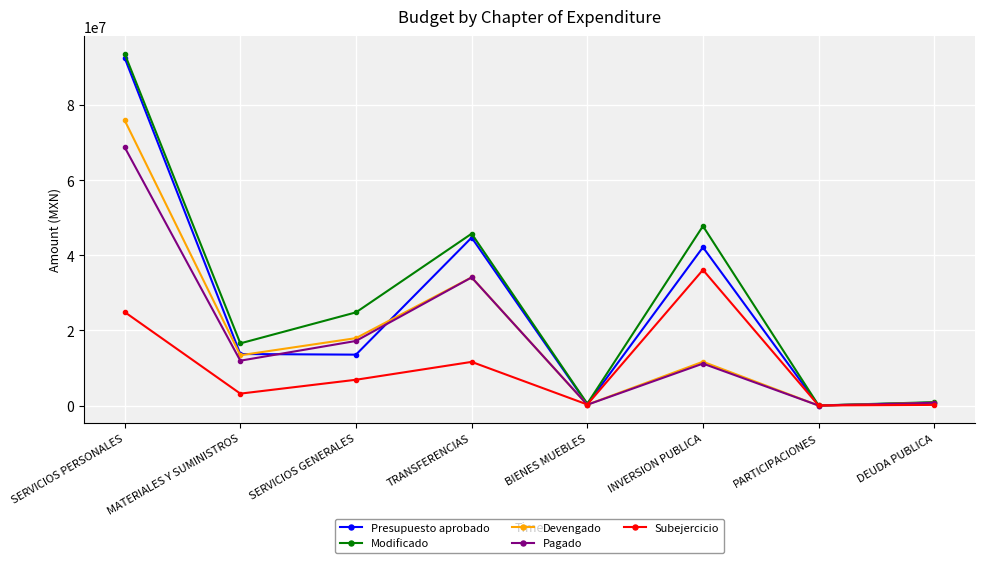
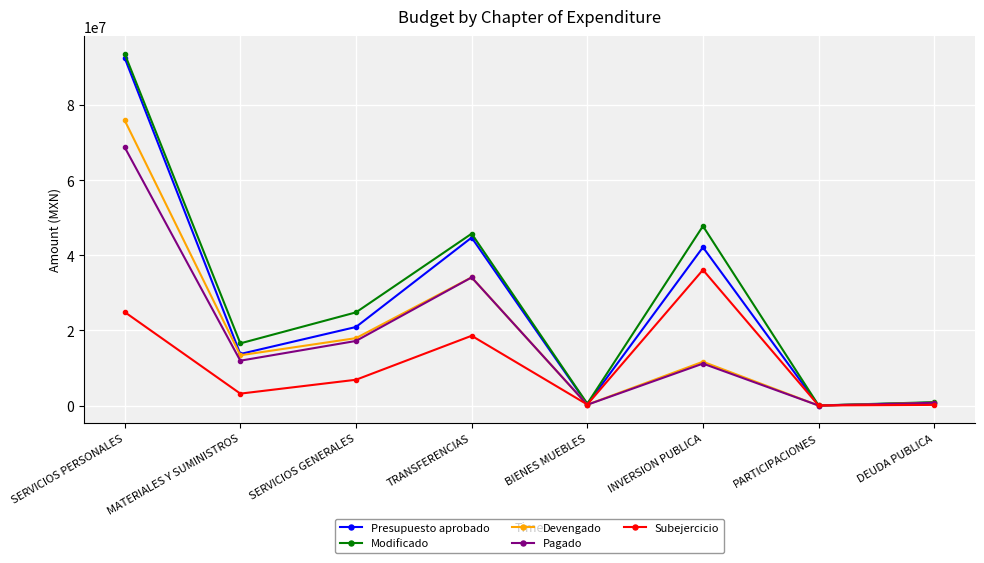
  {
    "Presupuesto aprobado": {
      "SERVICIOS PERSONALES": 93000000,
-     "SERVICIOS GENERALES": 14000000,
+     "SERVICIOS GENERALES": 21000000,
      "TRANSFERENCIAS": 45000000,
      "INVERSION PUBLICA": 42000000
    },
    "Modificado": {
      "SERVICIOS PERSONALES": 94000000,
      "MATERIALES Y SUMINISTROS": 17000000,
      "SERVICIOS GENERALES": 25000000,
      "TRANSFERENCIAS": 46000000,
      "INVERSION PUBLICA": 48000000
    },
    "Devengado": {
      "SERVICIOS PERSONALES": 76000000,
      "SERVICIOS GENERALES": 18000000
    },
    "Pagado": {
      "SERVICIOS PERSONALES": 69000000,
      "MATERIALES Y SUMINISTROS": 12000000,
      "SERVICIOS GENERALES": 17000000
    },
    "Subejercicio": {
      "SERVICIOS PERSONALES": 25000000,
      "MATERIALES Y SUMINISTROS": 3000000,
      "SERVICIOS GENERALES": 7000000,
-     "TRANSFERENCIAS": 12000000,
+     "TRANSFERENCIAS": 19000000,
      "INVERSION PUBLICA": 36000000
    }
  }
